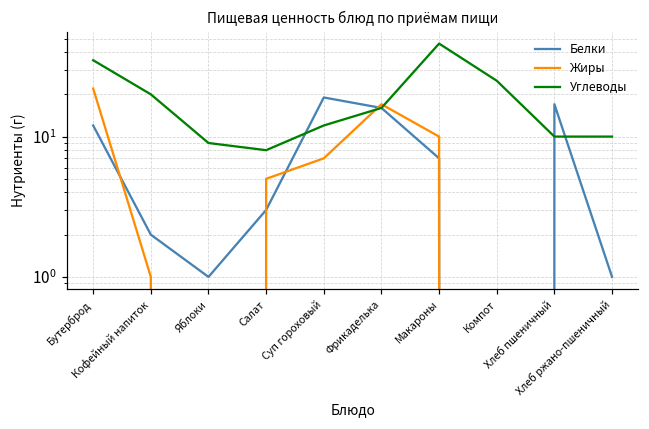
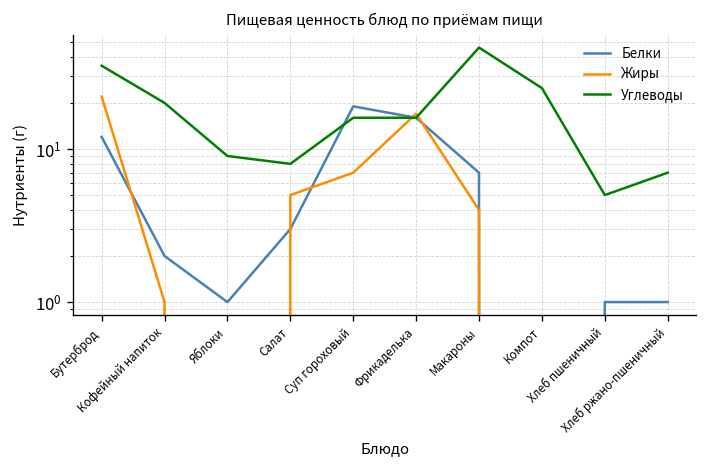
  {
    "Белки": {
      "Бутерброд": 12,
      "Кофейный напиток": 2,
      "Яблоки": 1,
      "Салат": 3,
      "Суп гороховый": 19,
      "Макароны": 7,
-     "Хлеб пшеничный": 17,
+     "Хлеб пшеничный": 1,
      "Хлеб ржано-пшеничный": 1
    },
    "Жиры": {
      "Бутерброд": 22,
      "Кофейный напиток": 1,
      "Салат": 5,
      "Суп гороховый": 7,
      "Фрикаделька": 17,
-     "Макароны": 10
+     "Макароны": 4
    },
    "Углеводы": {
      "Бутерброд": 35,
      "Кофейный напиток": 20,
      "Яблоки": 9,
      "Салат": 8,
-     "Суп гороховый": 12,
+     "Суп гороховый": 16,
      "Макароны": 46,
      "Компот": 25,
-     "Хлеб пшеничный": 10,
-     "Хлеб ржано-пшеничный": 10
+     "Хлеб пшеничный": 5,
+     "Хлеб ржано-пшеничный": 7
    }
  }
